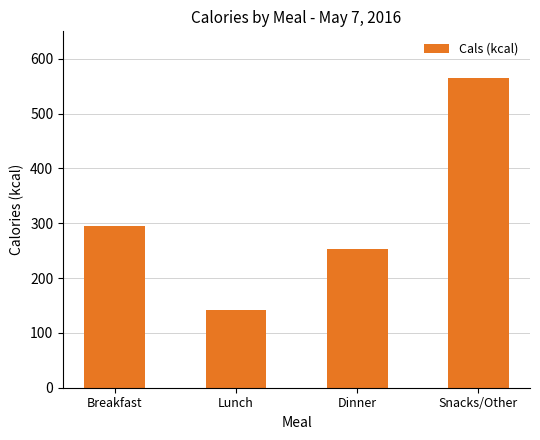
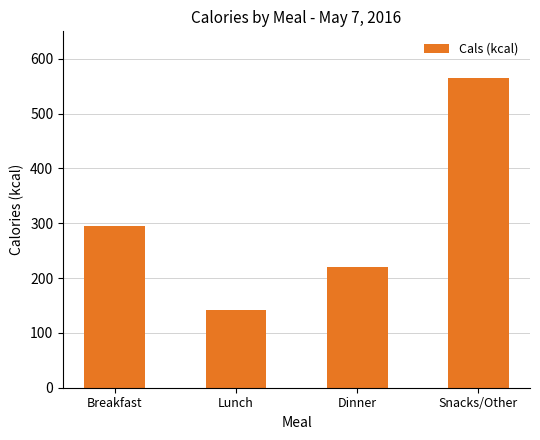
  {
    "Breakfast": 300,
    "Lunch": 140,
-   "Dinner": 250,
+   "Dinner": 220,
    "Snacks/Other": 570
  }
